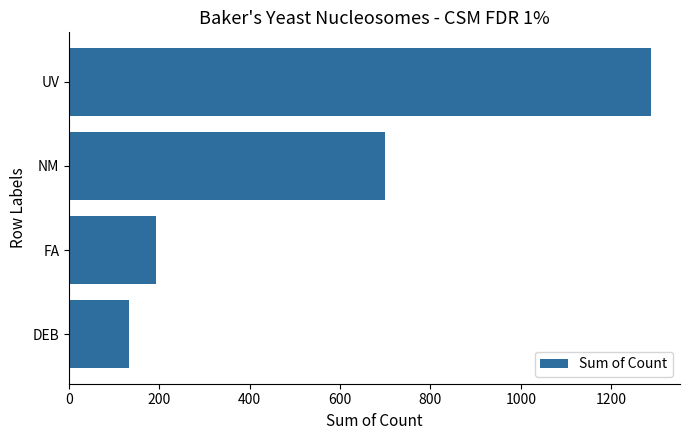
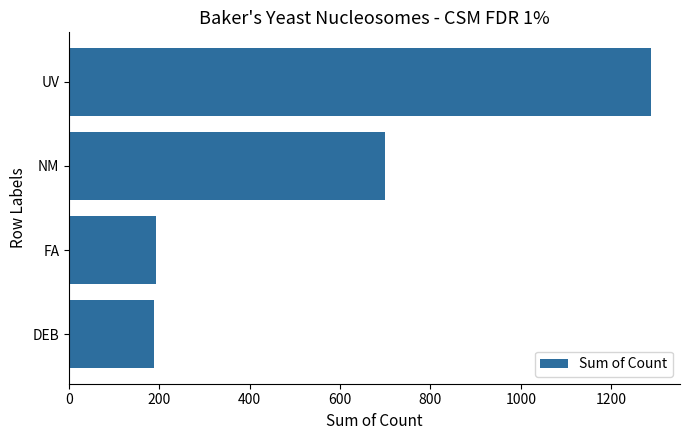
  {
    "UV": 1290,
    "NM": 700,
    "FA": 190,
-   "DEB": 130
+   "DEB": 190
  }
